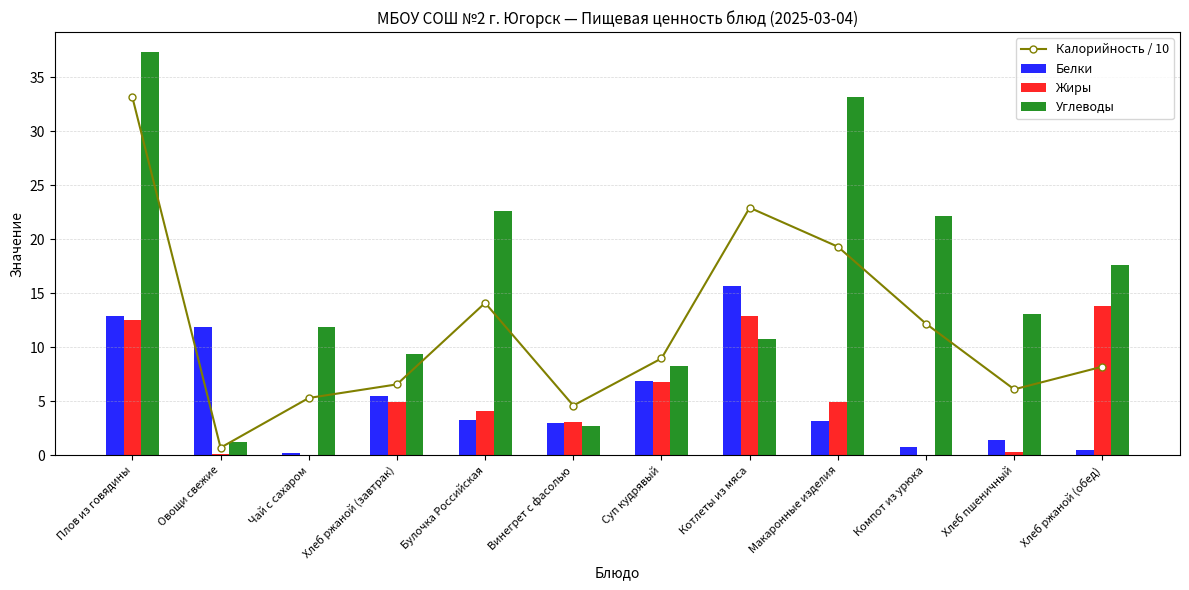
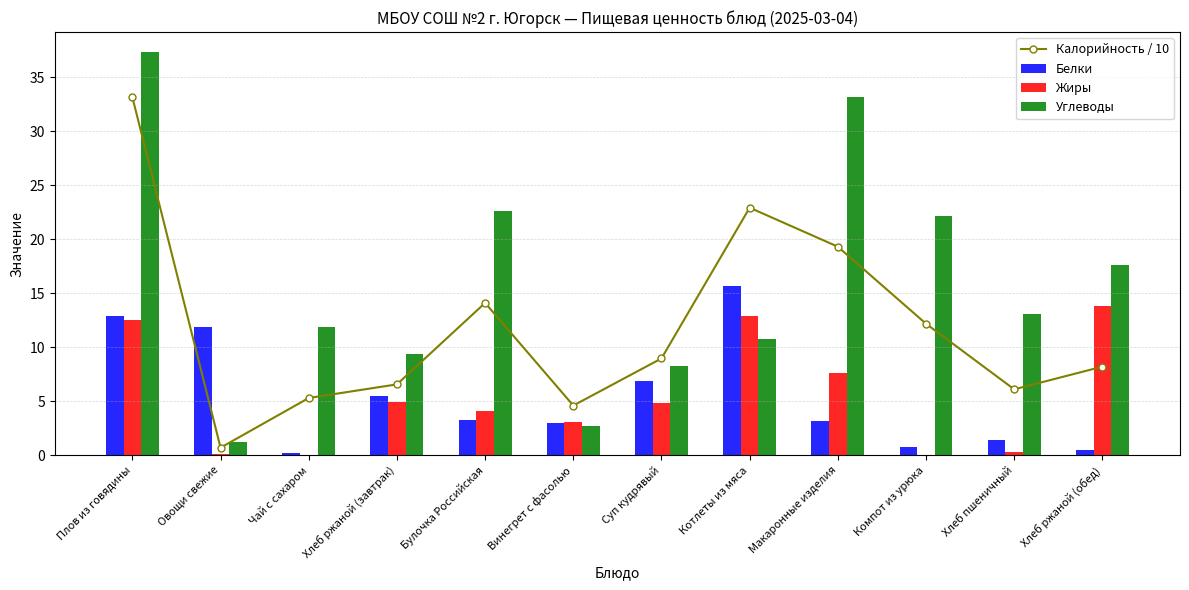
  {
    "Белки": {
      "Плов из говядины": 12.9,
      "Овощи свежие": 11.9,
      "Хлеб ржаной (завтрак)": 5.5,
      "Булочка Российская": 3.3,
      "Винегрет с фасолью": 3.0,
      "Суп кудрявый": 6.9,
      "Котлеты из мяса": 15.7,
      "Макаронные изделия": 3.2,
      "Компот из урюка": 0.8,
      "Хлеб пшеничный": 1.4,
      "Хлеб ржаной (обед)": 0.5
    },
    "Калорийность / 10": {
      "Плов из говядины": 33.1,
      "Овощи свежие": 0.7,
      "Чай с сахаром": 5.3,
      "Хлеб ржаной (завтрак)": 6.6,
      "Булочка Российская": 14.1,
      "Винегрет с фасолью": 4.6,
      "Суп кудрявый": 9.0,
      "Котлеты из мяса": 22.9,
      "Макаронные изделия": 19.3,
      "Компот из урюка": 12.2,
      "Хлеб пшеничный": 6.1,
      "Хлеб ржаной (обед)": 8.2
    },
    "Жиры": {
      "Плов из говядины": 12.5,
      "Чай с сахаром": 0.0,
      "Хлеб ржаной (завтрак)": 4.9,
      "Булочка Российская": 4.1,
      "Винегрет с фасолью": 3.1,
-     "Суп кудрявый": 6.8,
+     "Суп кудрявый": 4.8,
      "Котлеты из мяса": 12.9,
-     "Макаронные изделия": 4.9,
+     "Макаронные изделия": 7.6,
      "Компот из урюка": 0.0,
      "Хлеб пшеничный": 0.3,
      "Хлеб ржаной (обед)": 13.8
    },
    "Углеводы": {
      "Плов из говядины": 37.3,
      "Овощи свежие": 1.2,
      "Чай с сахаром": 11.9,
      "Хлеб ржаной (завтрак)": 9.4,
      "Булочка Российская": 22.6,
      "Винегрет с фасолью": 2.7,
      "Суп кудрявый": 8.3,
      "Котлеты из мяса": 10.8,
      "Макаронные изделия": 33.2,
      "Компот из урюка": 22.1,
      "Хлеб пшеничный": 13.1,
      "Хлеб ржаной (обед)": 17.6
    }
  }
